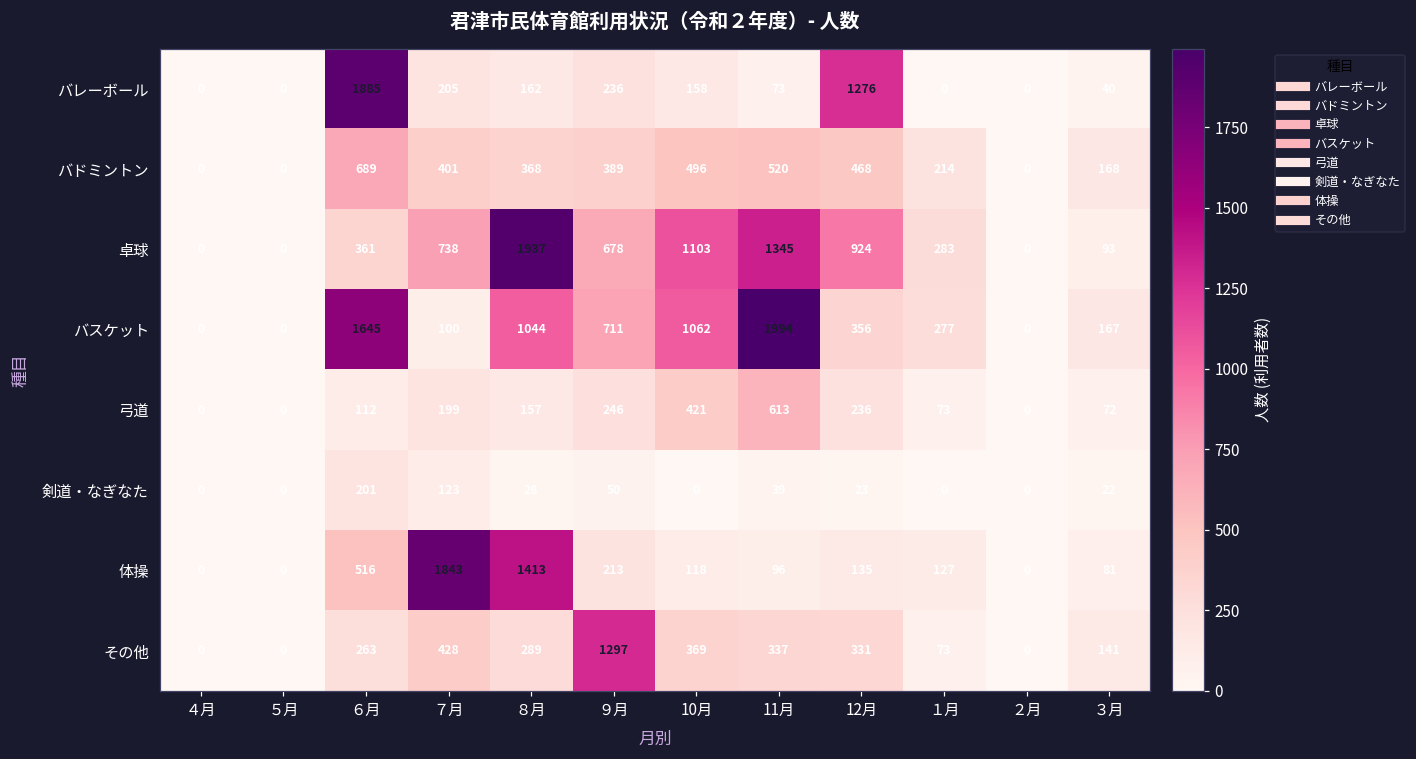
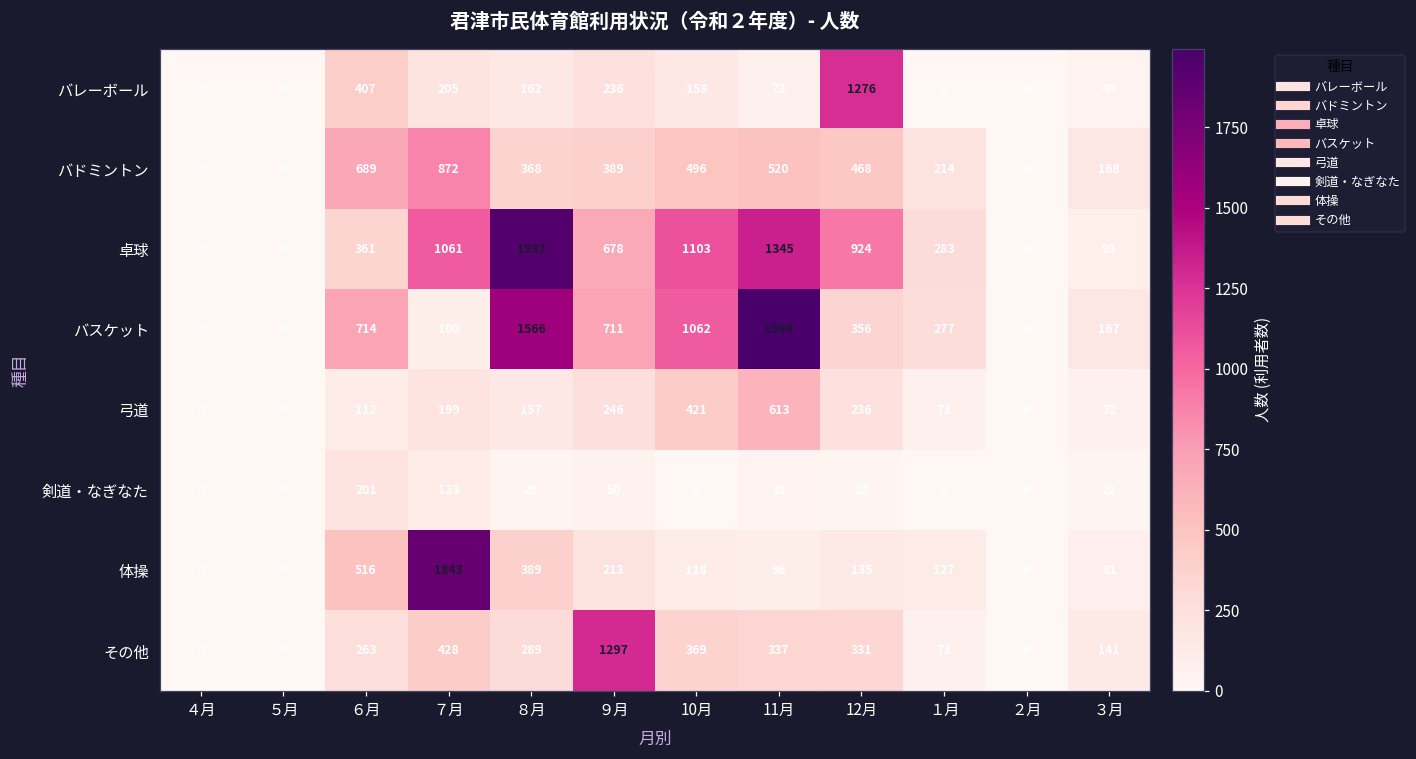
  {
    "バレーボール": {
-     "６月": 1885,
+     "６月": 407,
      "12月": 1276
    },
    "バドミントン": {
      "６月": 689,
-     "７月": 401,
+     "７月": 872,
      "８月": 368,
      "９月": 389,
      "10月": 496,
      "11月": 520,
      "12月": 468
    },
    "卓球": {
-     "７月": 738,
+     "７月": 1061,
      "８月": 1937,
      "９月": 678,
      "10月": 1103,
      "11月": 1345,
      "12月": 924
    },
    "バスケット": {
-     "６月": 1645,
-     "８月": 1044,
+     "６月": 714,
+     "８月": 1566,
      "９月": 711,
      "10月": 1062,
      "11月": 1994
    },
    "弓道": {
      "10月": 421,
      "11月": 613
    },
    "体操": {
      "６月": 516,
      "７月": 1843,
-     "８月": 1413
+     "８月": 389
    },
    "その他": {
      "７月": 428,
      "９月": 1297,
      "10月": 369
    }
  }
